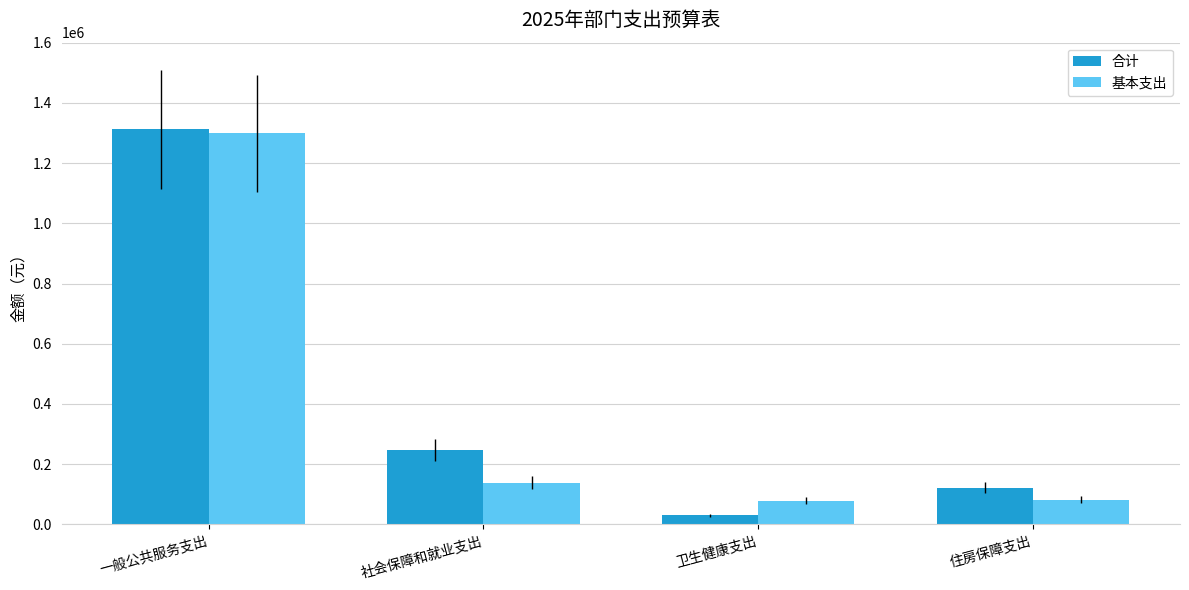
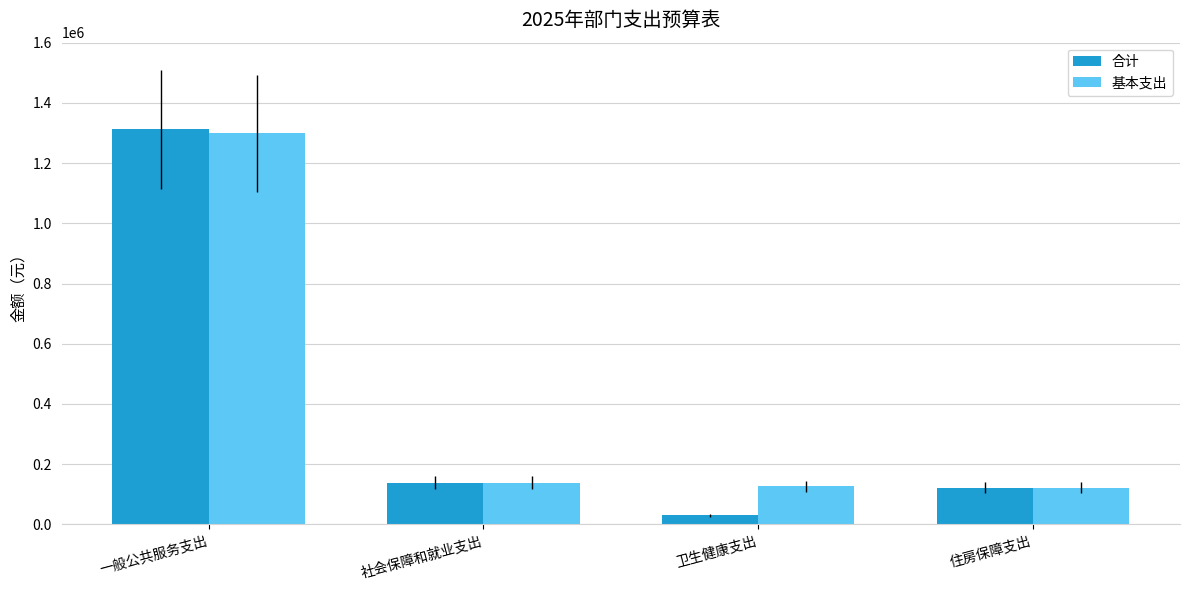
  {
    "合计": {
      "一般公共服务支出": 1310000,
-     "社会保障和就业支出": 250000,
+     "社会保障和就业支出": 140000,
      "卫生健康支出": 30000,
      "住房保障支出": 120000
    },
    "基本支出": {
      "一般公共服务支出": 1300000,
      "社会保障和就业支出": 140000,
-     "卫生健康支出": 80000,
-     "住房保障支出": 80000
+     "卫生健康支出": 130000,
+     "住房保障支出": 120000
    }
  }
